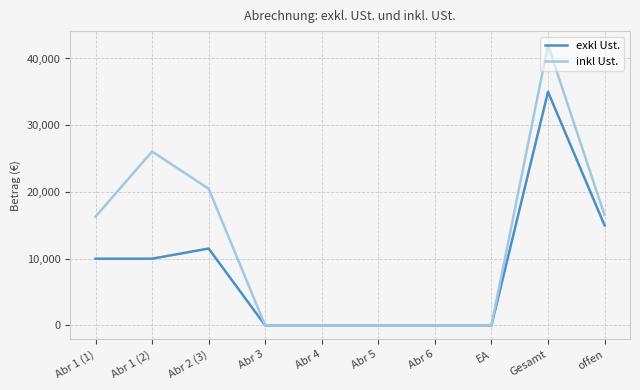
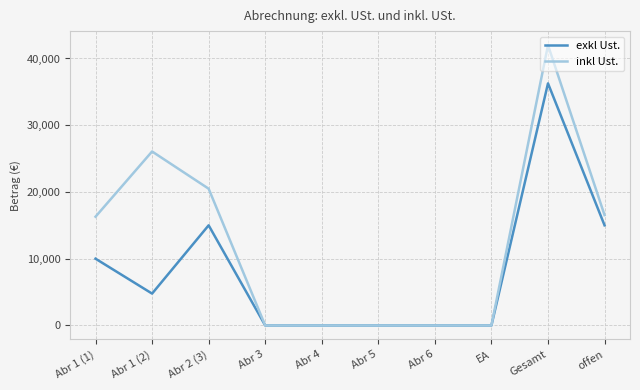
  {
    "exkl Ust.": {
      "Abr 1 (1)": "10,000",
-     "Abr 1 (2)": "10,000",
-     "Abr 2 (3)": "12,000",
-     "Gesamt": "35,000",
+     "Abr 1 (2)": "5,000",
+     "Abr 2 (3)": "15,000",
+     "Gesamt": "36,000",
      "offen": "15,000"
    },
    "inkl Ust.": {
      "Abr 1 (1)": "16,000",
      "Abr 1 (2)": "26,000",
      "Abr 2 (3)": "20,000",
      "offen": "17,000"
    }
  }
